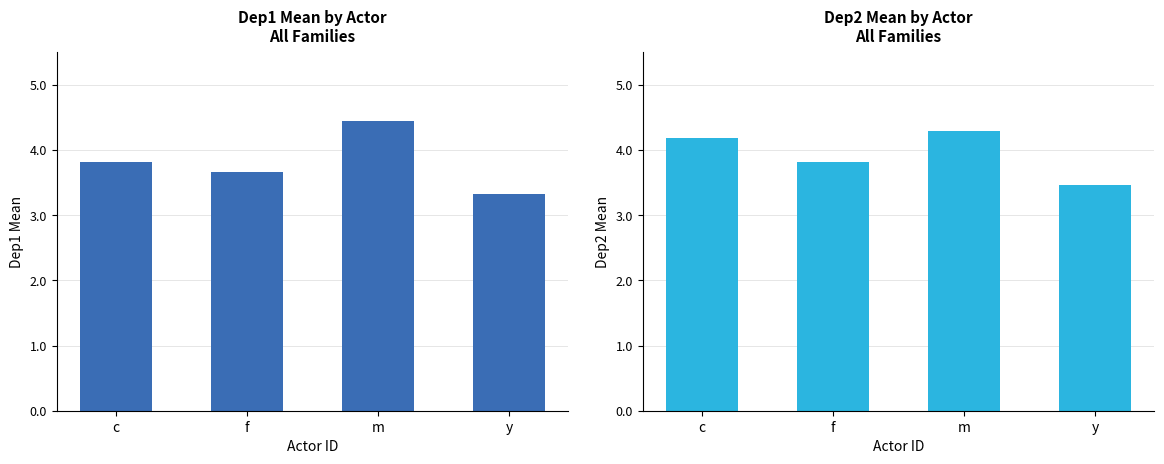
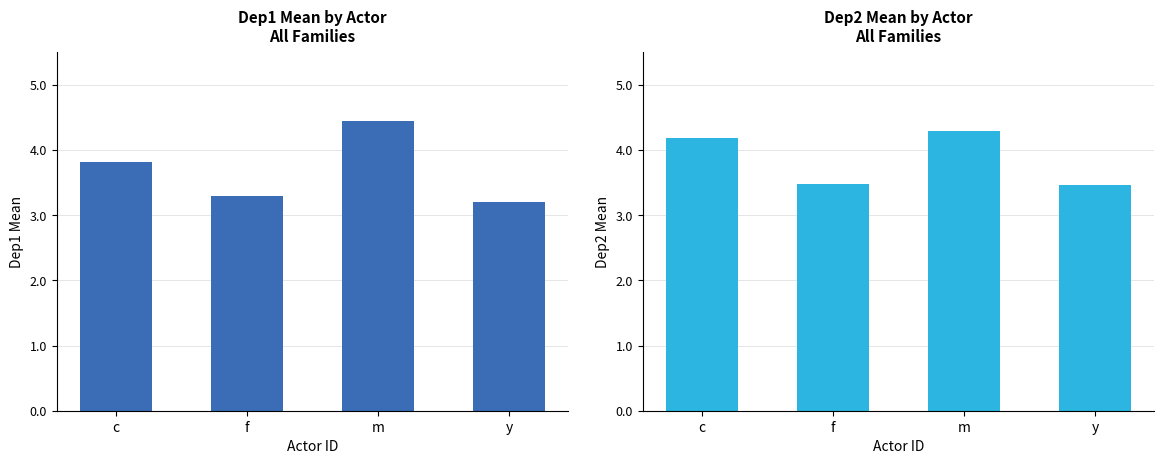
  {
    "Dep1 Mean by Actor All Families": {
      "c": 3.8,
-     "f": 3.7,
+     "f": 3.3,
      "m": 4.4,
-     "y": 3.3
+     "y": 3.2
    },
    "Dep2 Mean by Actor All Families": {
      "c": 4.2,
-     "f": 3.8,
+     "f": 3.5,
      "m": 4.3,
      "y": 3.5
    }
  }
